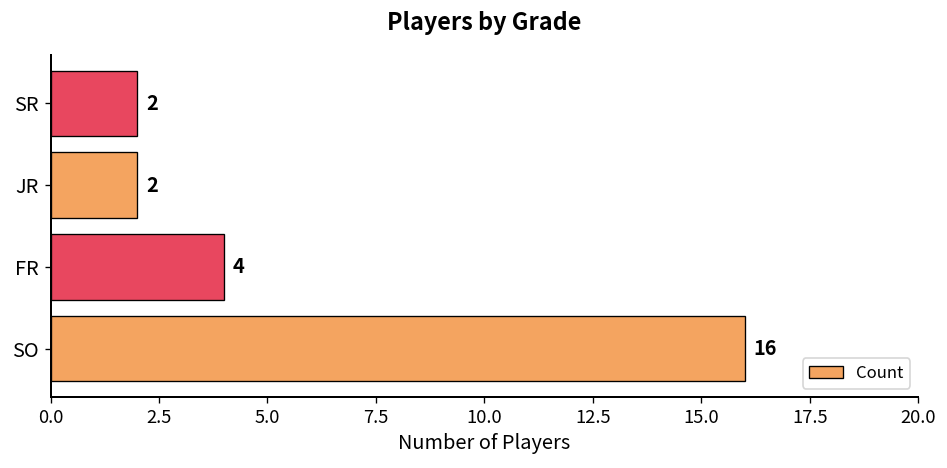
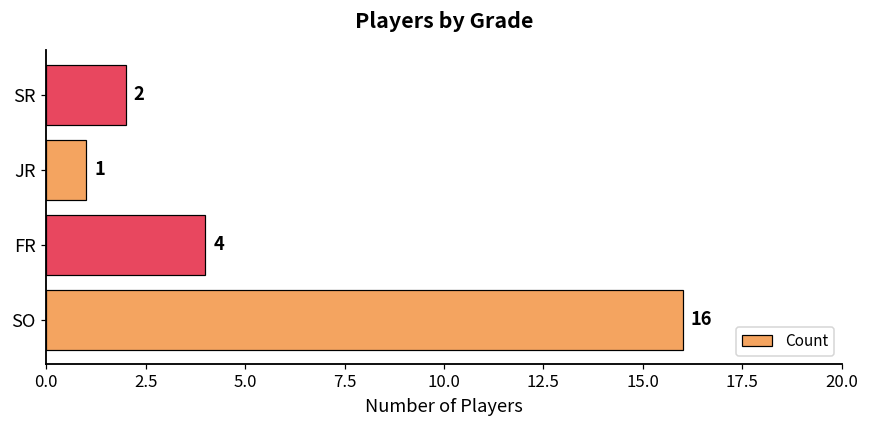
  {
    "SR": 2,
-   "JR": 2,
+   "JR": 1,
    "FR": 4,
    "SO": 16
  }
